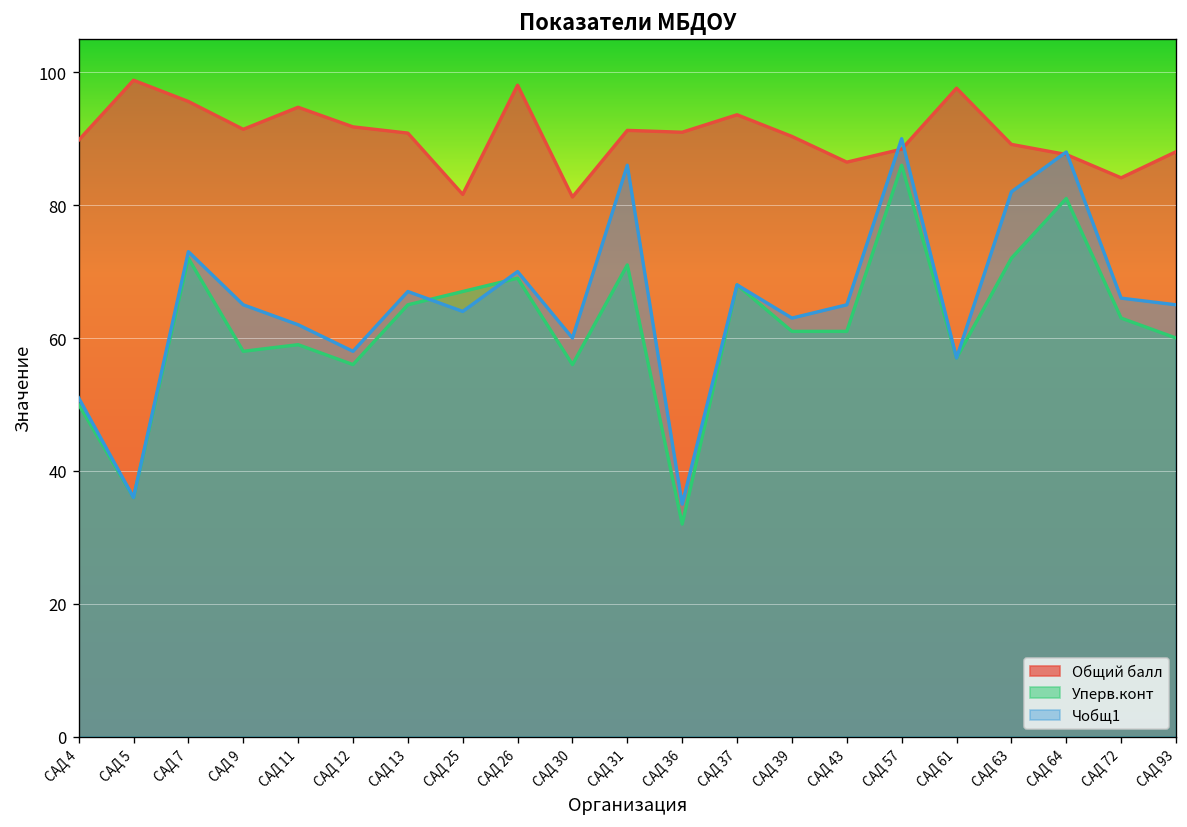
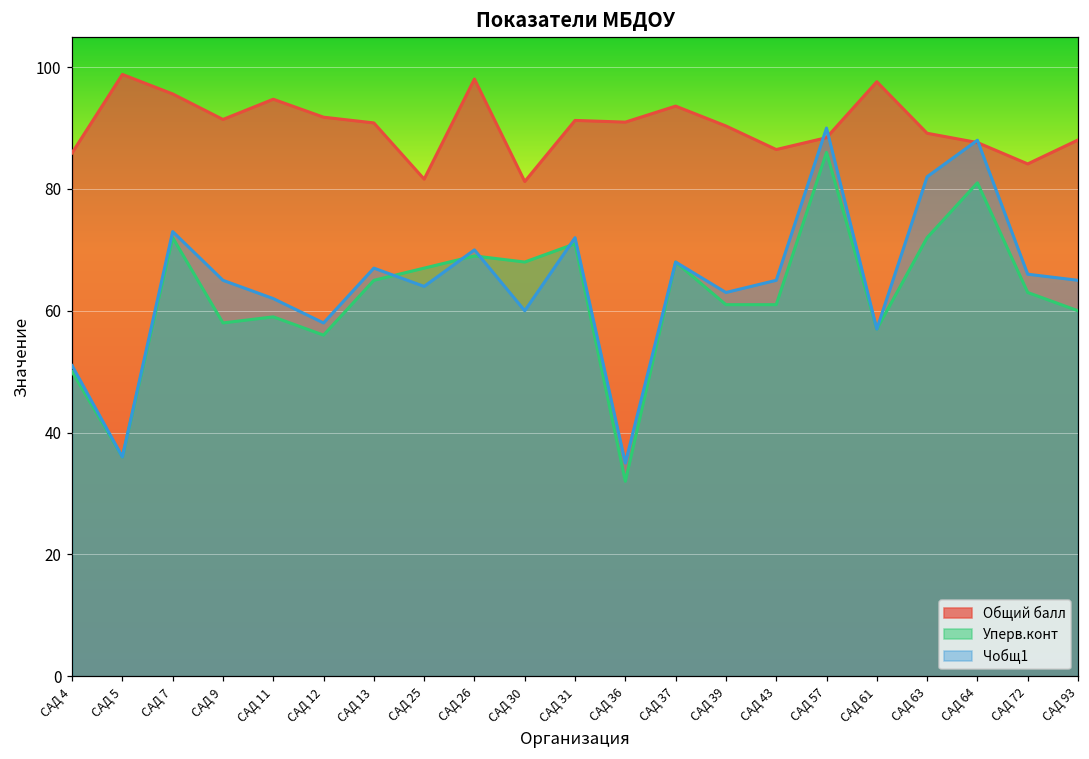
  {
    "Общий балл": {
-     "САД 4": 90,
+     "САД 4": 86,
      "САД 5": 99,
      "САД 7": 96,
      "САД 9": 91,
      "САД 11": 95,
      "САД 12": 92,
      "САД 13": 91,
      "САД 25": 82,
      "САД 26": 98,
      "САД 30": 81,
      "САД 31": 91,
      "САД 36": 91,
      "САД 37": 94,
      "САД 39": 90,
      "САД 43": 86,
      "САД 57": 88,
      "САД 61": 98,
      "САД 63": 89,
      "САД 72": 84,
      "САД 93": 88
    },
    "Уперв.конт": {
      "САД 4": 50,
      "САД 7": 72,
      "САД 9": 58,
      "САД 11": 59,
      "САД 12": 56,
      "САД 13": 65,
      "САД 25": 67,
      "САД 26": 69,
-     "САД 30": 56,
+     "САД 30": 68,
      "САД 31": 71,
      "САД 36": 32,
      "САД 39": 61,
      "САД 43": 61,
      "САД 57": 86,
      "САД 63": 72,
      "САД 64": 81,
      "САД 72": 63,
      "САД 93": 60
    },
    "Чобщ1": {
      "САД 4": 51,
      "САД 7": 73,
      "САД 9": 65,
      "САД 11": 62,
      "САД 12": 58,
      "САД 13": 67,
      "САД 25": 64,
      "САД 26": 70,
      "САД 30": 60,
-     "САД 31": 86,
+     "САД 31": 72,
      "САД 36": 35,
      "САД 39": 63,
      "САД 43": 65,
      "САД 57": 90,
      "САД 63": 82,
      "САД 72": 66,
      "САД 93": 65
    }
  }
